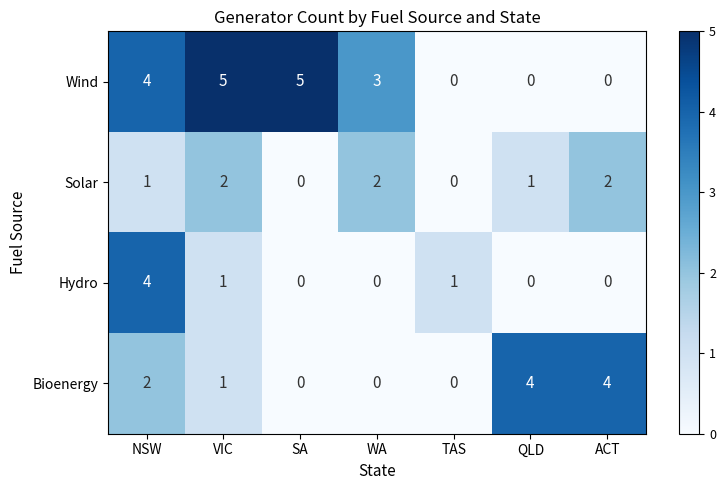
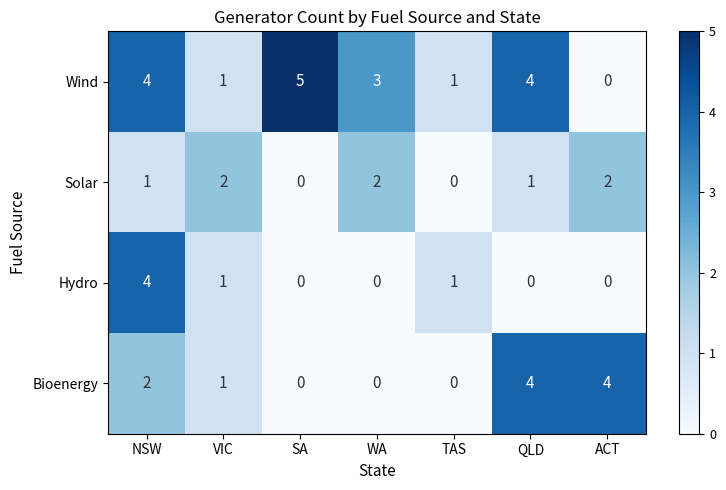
  {
    "Wind": {
      "NSW": 4,
-     "VIC": 5,
+     "VIC": 1,
      "SA": 5,
      "WA": 3,
-     "TAS": 0,
-     "QLD": 0,
+     "TAS": 1,
+     "QLD": 4,
      "ACT": 0
    },
    "Solar": {
      "NSW": 1,
      "VIC": 2,
      "SA": 0,
      "WA": 2,
      "TAS": 0,
      "QLD": 1,
      "ACT": 2
    },
    "Hydro": {
      "NSW": 4,
      "VIC": 1,
      "SA": 0,
      "WA": 0,
      "TAS": 1,
      "QLD": 0,
      "ACT": 0
    },
    "Bioenergy": {
      "NSW": 2,
      "VIC": 1,
      "SA": 0,
      "WA": 0,
      "TAS": 0,
      "QLD": 4,
      "ACT": 4
    }
  }
